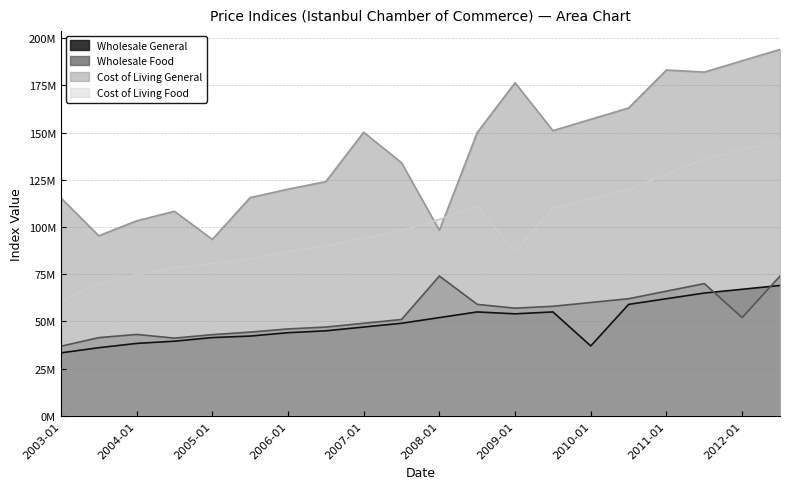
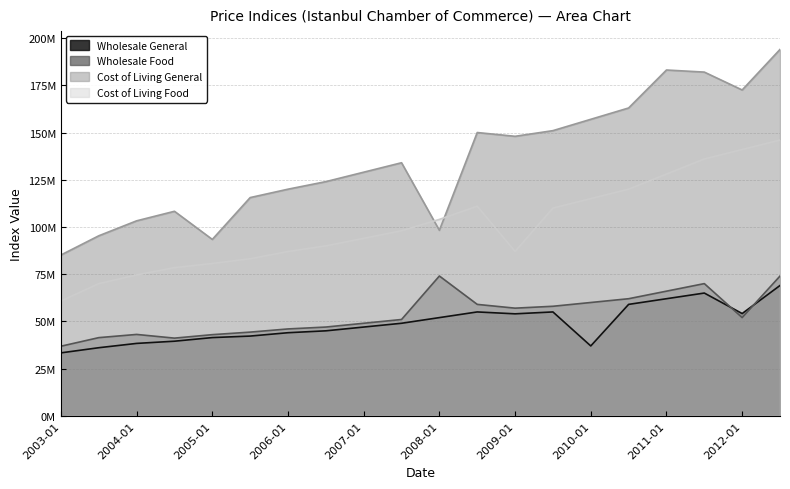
  {
    "Wholesale General": {
      "2003-01": 33000000,
      "2004-01": 38000000,
      "2005-01": 41000000,
      "2006-01": 44000000,
      "2007-01": 47000000,
      "2008-01": 52000000,
      "2009-01": 54000000,
      "2010-01": 37000000,
      "2011-01": 62000000,
-     "2012-01": 67000000
+     "2012-01": 54000000
    },
    "Wholesale Food": {
      "2003-01": 37000000,
      "2004-01": 43000000,
      "2005-01": 43000000,
      "2006-01": 46000000,
      "2007-01": 49000000,
      "2008-01": 74000000,
      "2009-01": 57000000,
      "2010-01": 60000000,
      "2011-01": 66000000,
      "2012-01": 52000000
    },
    "Cost of Living General": {
-     "2003-01": 115000000,
+     "2003-01": 85000000,
      "2004-01": 103000000,
      "2005-01": 93000000,
      "2006-01": 120000000,
-     "2007-01": 150000000,
+     "2007-01": 129000000,
      "2008-01": 98000000,
-     "2009-01": 176000000,
+     "2009-01": 148000000,
      "2010-01": 157000000,
      "2011-01": 183000000,
-     "2012-01": 188000000
+     "2012-01": 173000000
    },
    "Cost of Living Food": {
      "2003-01": 61000000,
      "2004-01": 75000000,
      "2005-01": 81000000,
      "2006-01": 87000000,
      "2007-01": 94000000,
      "2008-01": 104000000,
      "2009-01": 87000000,
      "2010-01": 115000000,
      "2011-01": 128000000,
      "2012-01": 141000000
    }
  }
